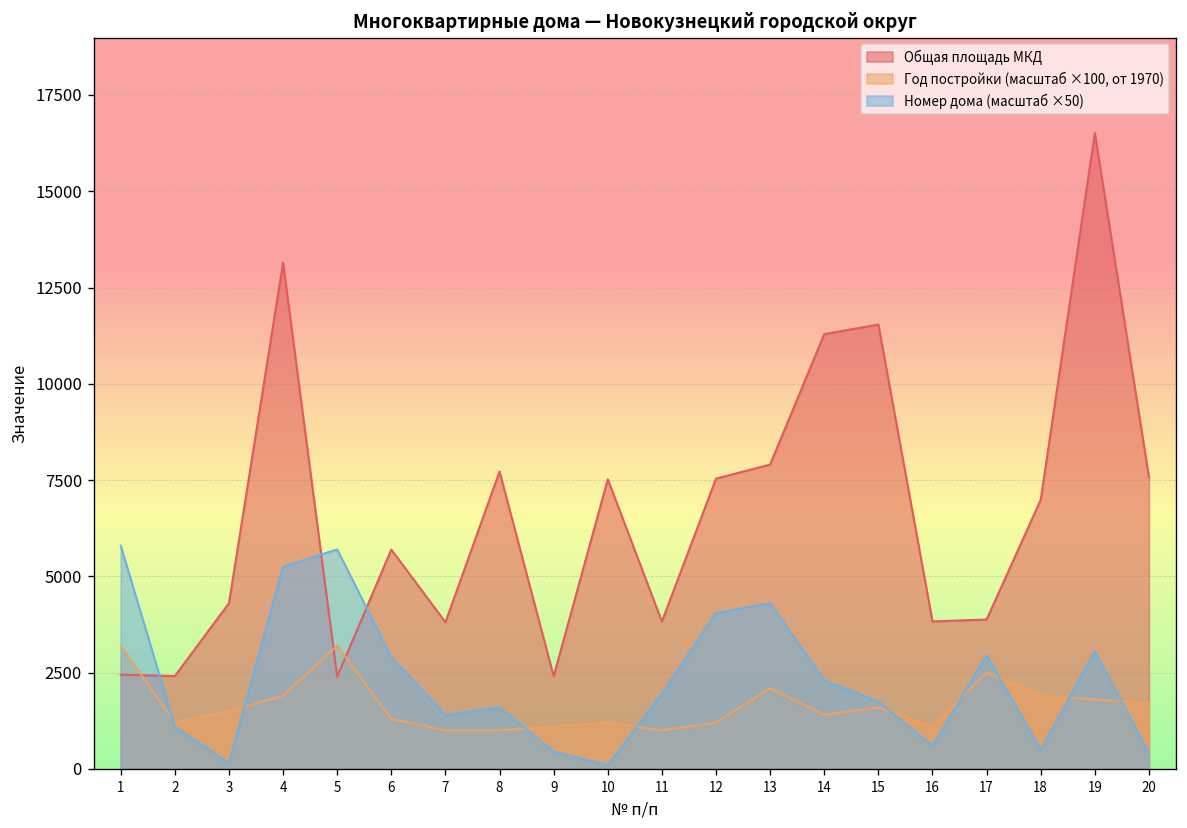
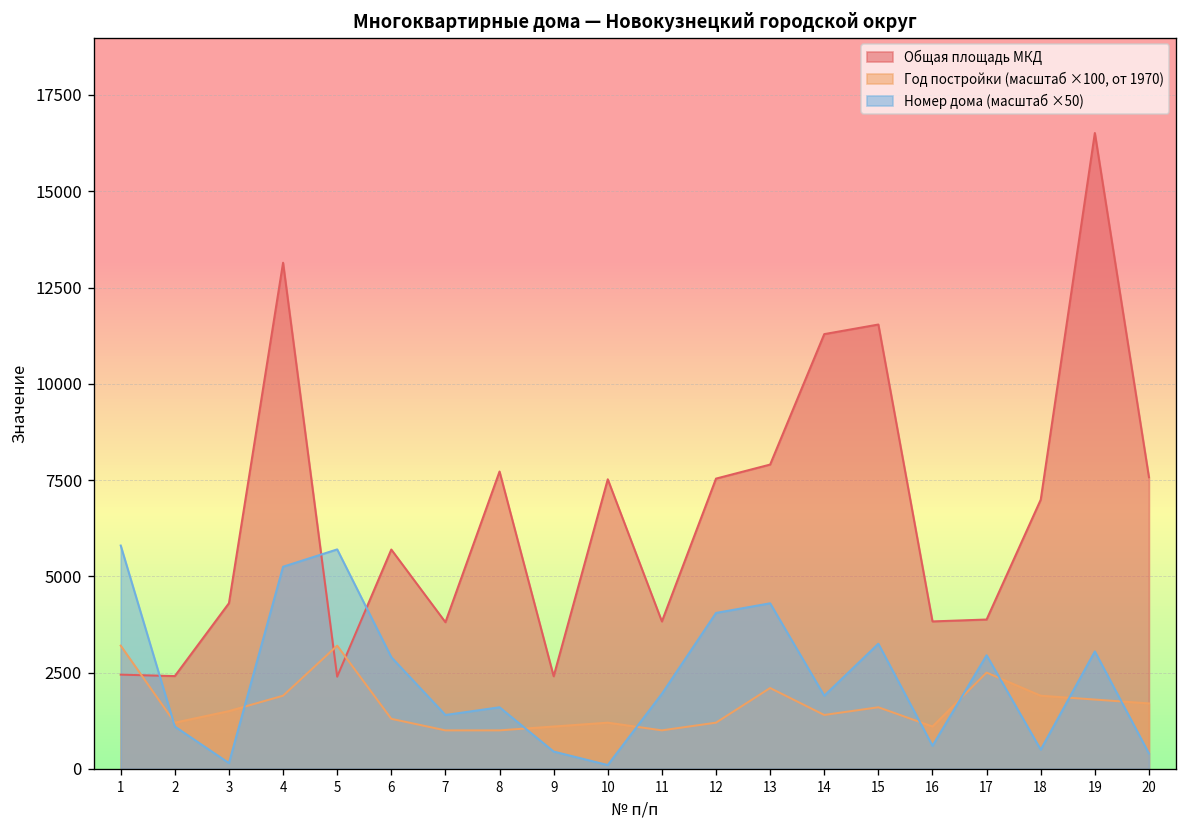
  {
    "Номер дома (масштаб ×50)": {
      "1": 5800,
      "2": 1100,
      "3": 200,
      "4": 5300,
      "5": 5700,
      "6": 2900,
      "7": 1400,
      "8": 1600,
      "9": 500,
      "10": 100,
      "11": 2000,
      "12": 4100,
      "13": 4300,
-     "14": 2300,
-     "15": 1800,
+     "14": 1900,
+     "15": 3300,
      "16": 600,
      "17": 3000,
      "18": 500,
      "19": 3100,
      "20": 400
    }
  }
